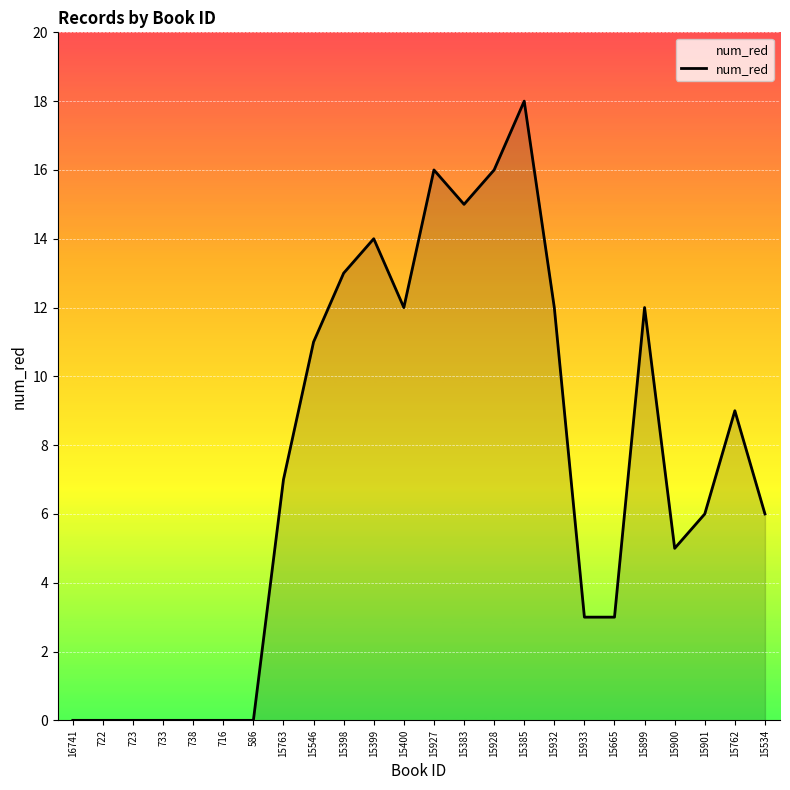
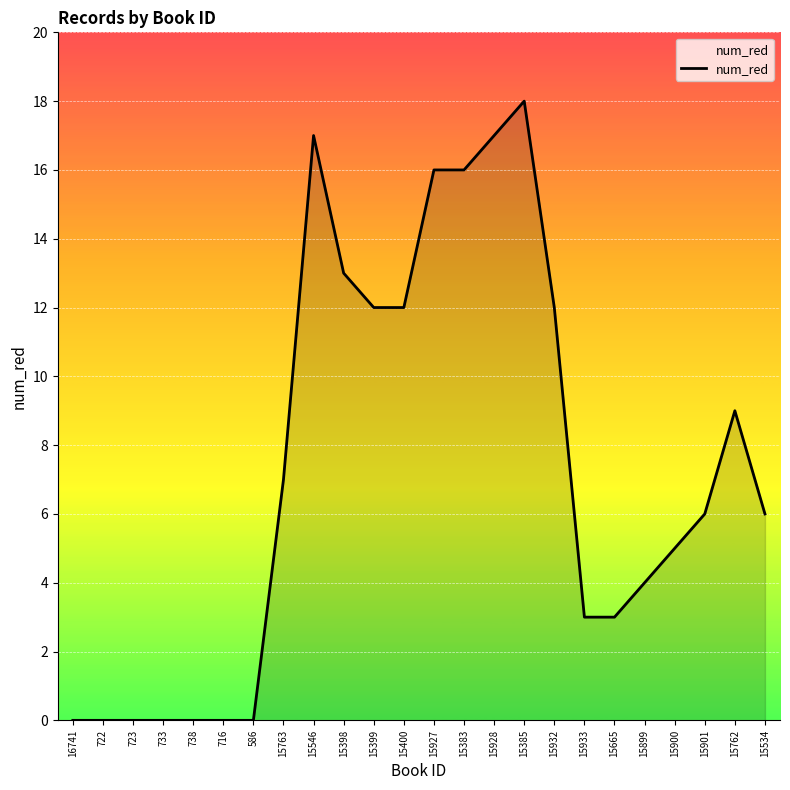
  {
    "16741": 0,
    "722": 0,
    "723": 0,
    "733": 0,
    "738": 0,
    "716": 0,
    "586": 0,
    "15763": 7,
-   "15546": 11,
+   "15546": 17,
    "15398": 13,
-   "15399": 14,
+   "15399": 12,
    "15400": 12,
    "15927": 16,
-   "15383": 15,
-   "15928": 16,
+   "15383": 16,
+   "15928": 17,
    "15385": 18,
    "15932": 12,
    "15933": 3,
    "15665": 3,
-   "15899": 12,
+   "15899": 4,
    "15900": 5,
    "15901": 6,
    "15762": 9,
    "15534": 6
  }
